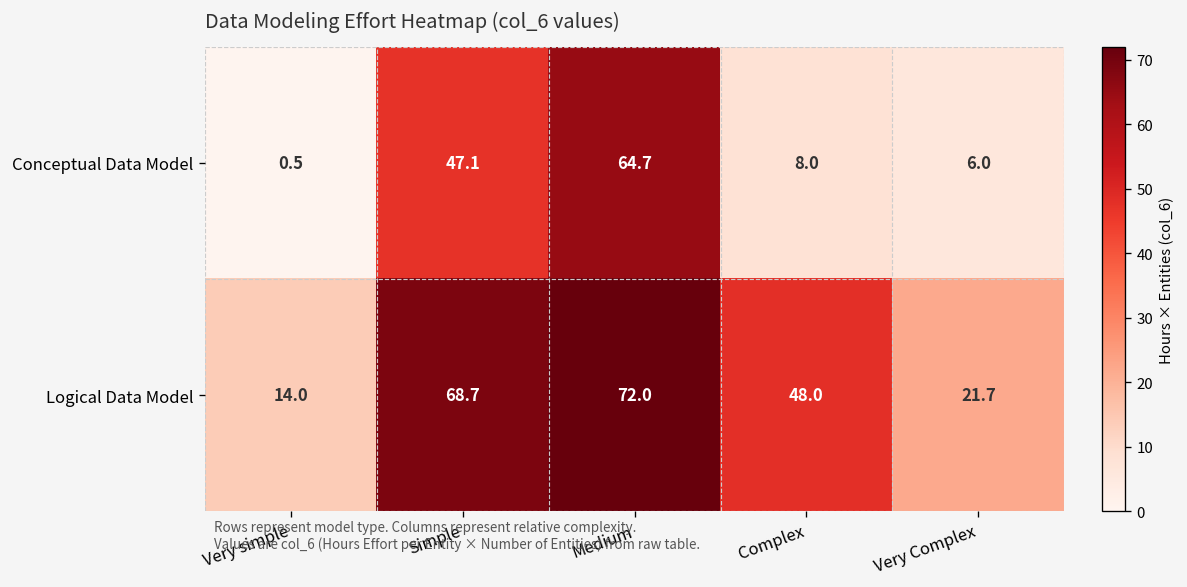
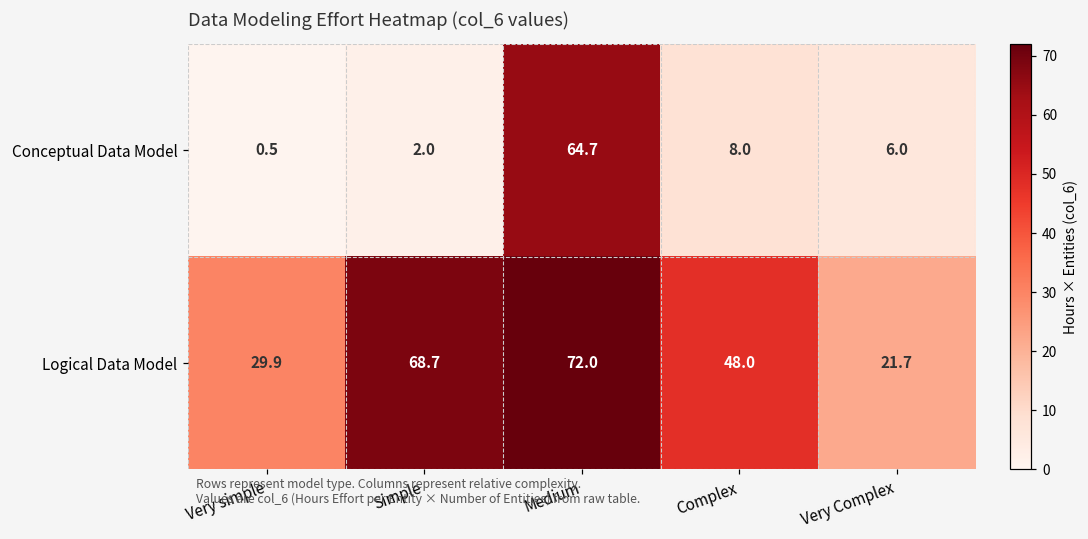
  {
    "Conceptual Data Model": {
      "Very simple": 0.5,
-     "Simple": 47.1,
+     "Simple": 2.0,
      "Medium": 64.7,
      "Complex": 8.0,
      "Very Complex": 6.0
    },
    "Logical Data Model": {
-     "Very simple": 14.0,
+     "Very simple": 29.9,
      "Simple": 68.7,
      "Medium": 72.0,
      "Complex": 48.0,
      "Very Complex": 21.7
    }
  }
